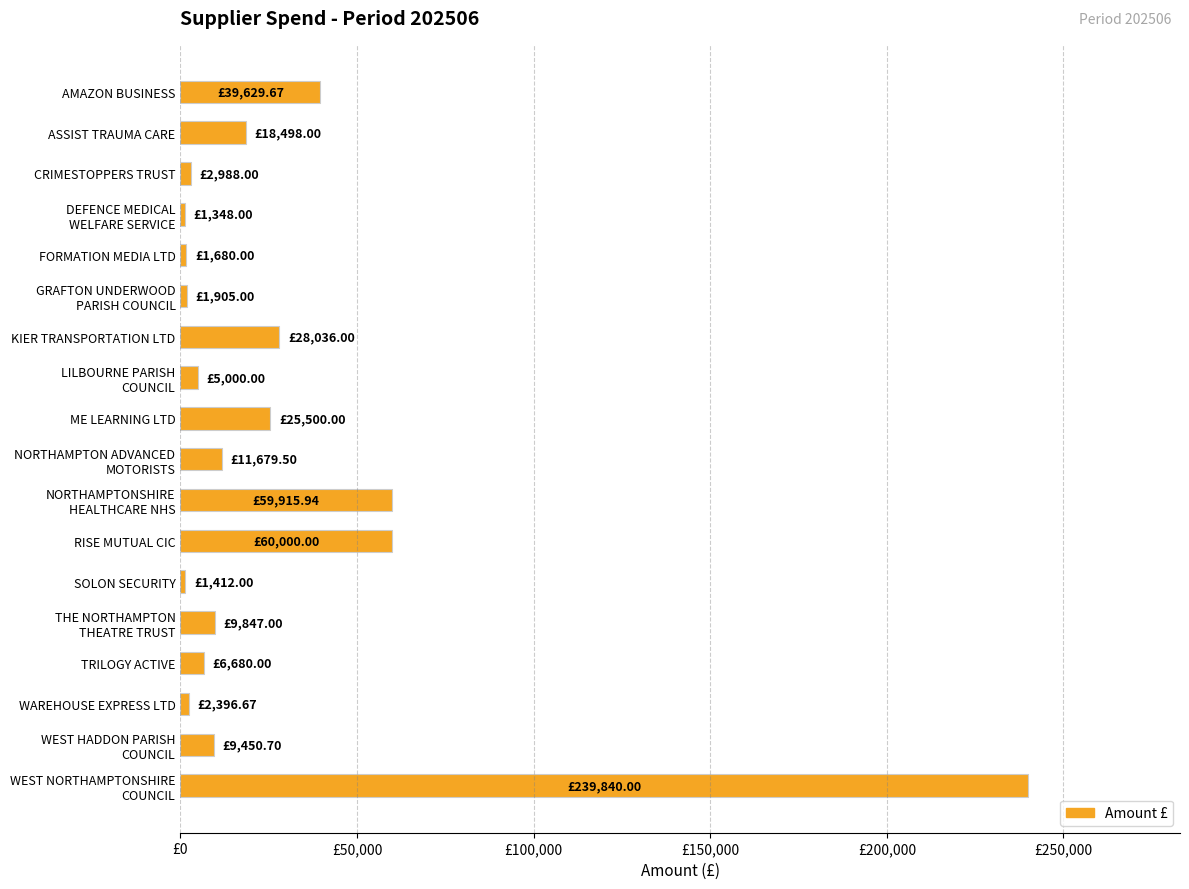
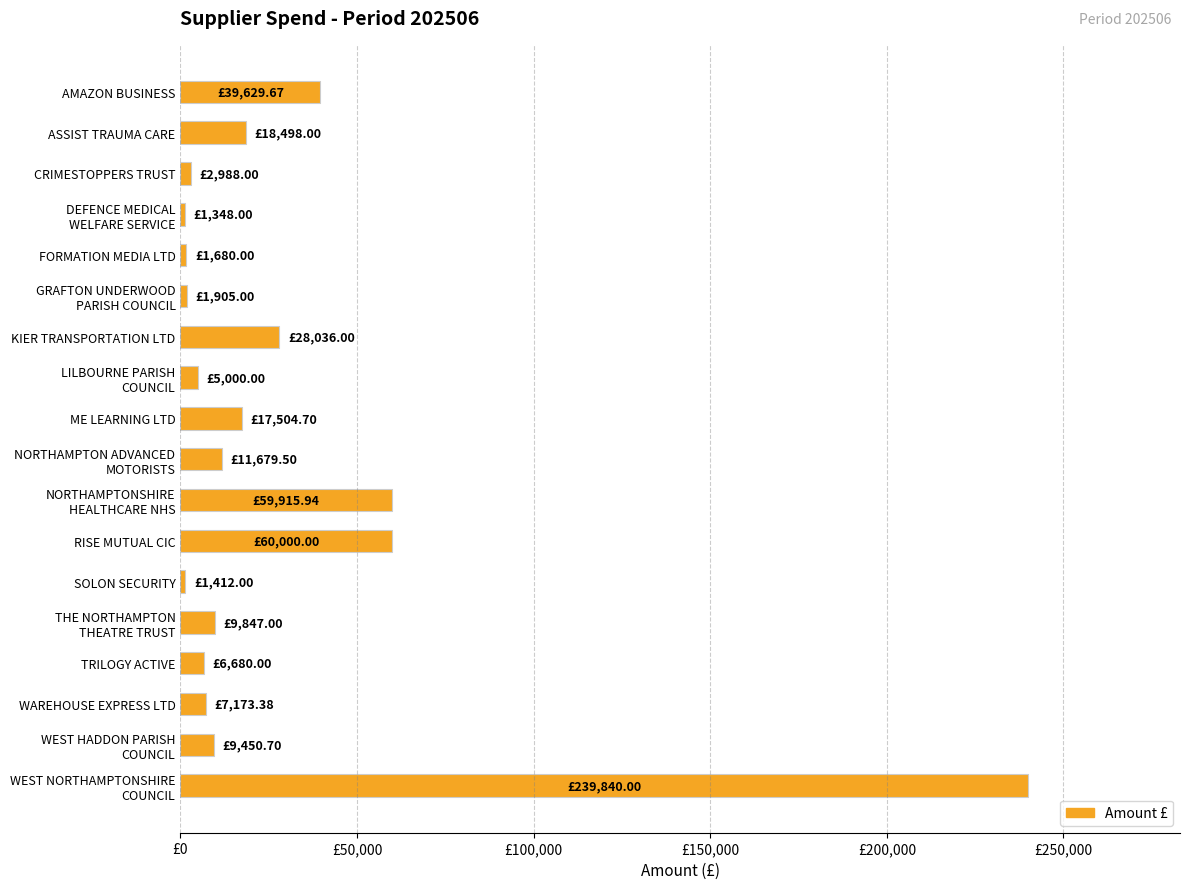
  {
    "AMAZON BUSINESS": "£39,629.67",
    "ASSIST TRAUMA CARE": "£18,498.00",
    "CRIMESTOPPERS TRUST": "£2,988.00",
    "DEFENCE MEDICAL WELFARE SERVICE": "£1,348.00",
    "FORMATION MEDIA LTD": "£1,680.00",
    "GRAFTON UNDERWOOD PARISH COUNCIL": "£1,905.00",
    "KIER TRANSPORTATION LTD": "£28,036.00",
    "LILBOURNE PARISH COUNCIL": "£5,000.00",
-   "ME LEARNING LTD": "£25,500.00",
+   "ME LEARNING LTD": "£17,504.70",
    "NORTHAMPTON ADVANCED MOTORISTS": "£11,679.50",
    "NORTHAMPTONSHIRE HEALTHCARE NHS": "£59,915.94",
    "RISE MUTUAL CIC": "£60,000.00",
    "SOLON SECURITY": "£1,412.00",
    "THE NORTHAMPTON THEATRE TRUST": "£9,847.00",
    "TRILOGY ACTIVE": "£6,680.00",
-   "WAREHOUSE EXPRESS LTD": "£2,396.67",
+   "WAREHOUSE EXPRESS LTD": "£7,173.38",
    "WEST HADDON PARISH COUNCIL": "£9,450.70",
    "WEST NORTHAMPTONSHIRE COUNCIL": "£239,840.00"
  }
